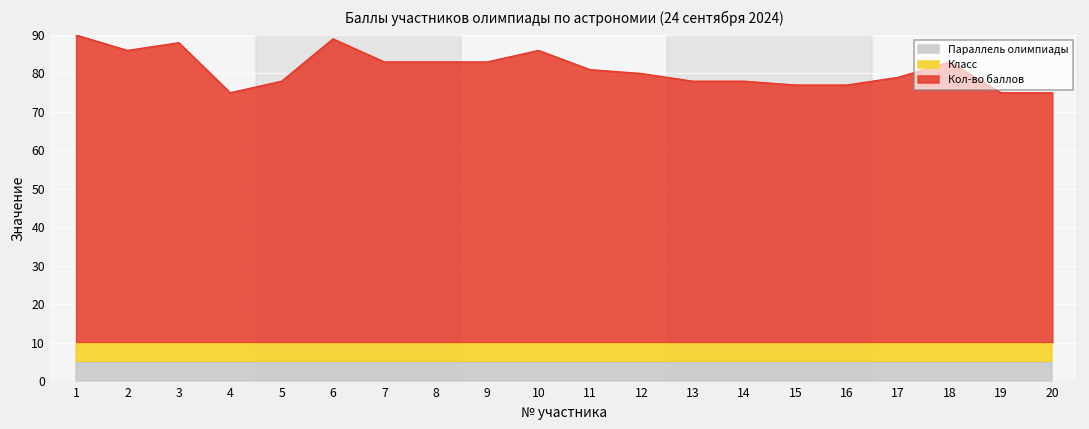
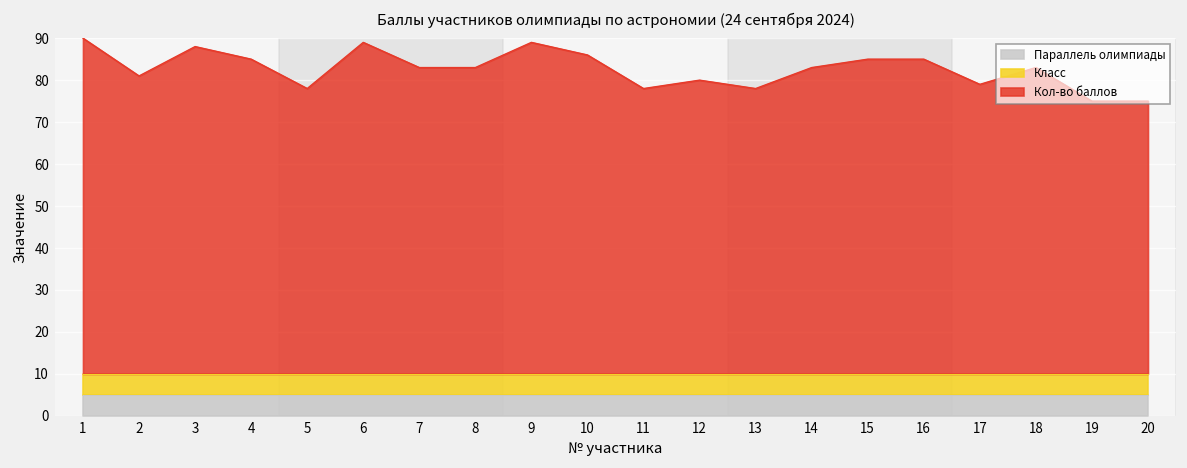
  {
    "Кол-во баллов": {
      "1": 90,
-     "2": 86,
+     "2": 81,
      "3": 88,
-     "4": 75,
+     "4": 85,
      "5": 78,
      "6": 89,
      "7": 83,
      "8": 83,
-     "9": 83,
+     "9": 89,
      "10": 86,
-     "11": 81,
+     "11": 78,
      "12": 80,
      "13": 78,
-     "14": 78,
-     "15": 77,
-     "16": 77,
+     "14": 83,
+     "15": 85,
+     "16": 85,
      "17": 79,
      "19": 75,
      "20": 75
    },
    "Класс": {
      "1": 10,
      "2": 10,
      "3": 10,
      "4": 10,
      "5": 10,
      "6": 10,
      "7": 10,
      "8": 10,
      "9": 10,
      "10": 10,
      "11": 10,
      "12": 10,
      "13": 10,
      "14": 10,
      "15": 10,
      "16": 10,
      "17": 10,
      "18": 10,
      "19": 10,
      "20": 10
    },
    "Параллель олимпиады": {
      "1": 5,
      "2": 5,
      "3": 5,
      "4": 5,
      "5": 5,
      "6": 5,
      "7": 5,
      "8": 5,
      "9": 5,
      "10": 5,
      "11": 5,
      "12": 5,
      "13": 5,
      "14": 5,
      "15": 5,
      "16": 5,
      "17": 5,
      "18": 5,
      "19": 5,
      "20": 5
    }
  }
